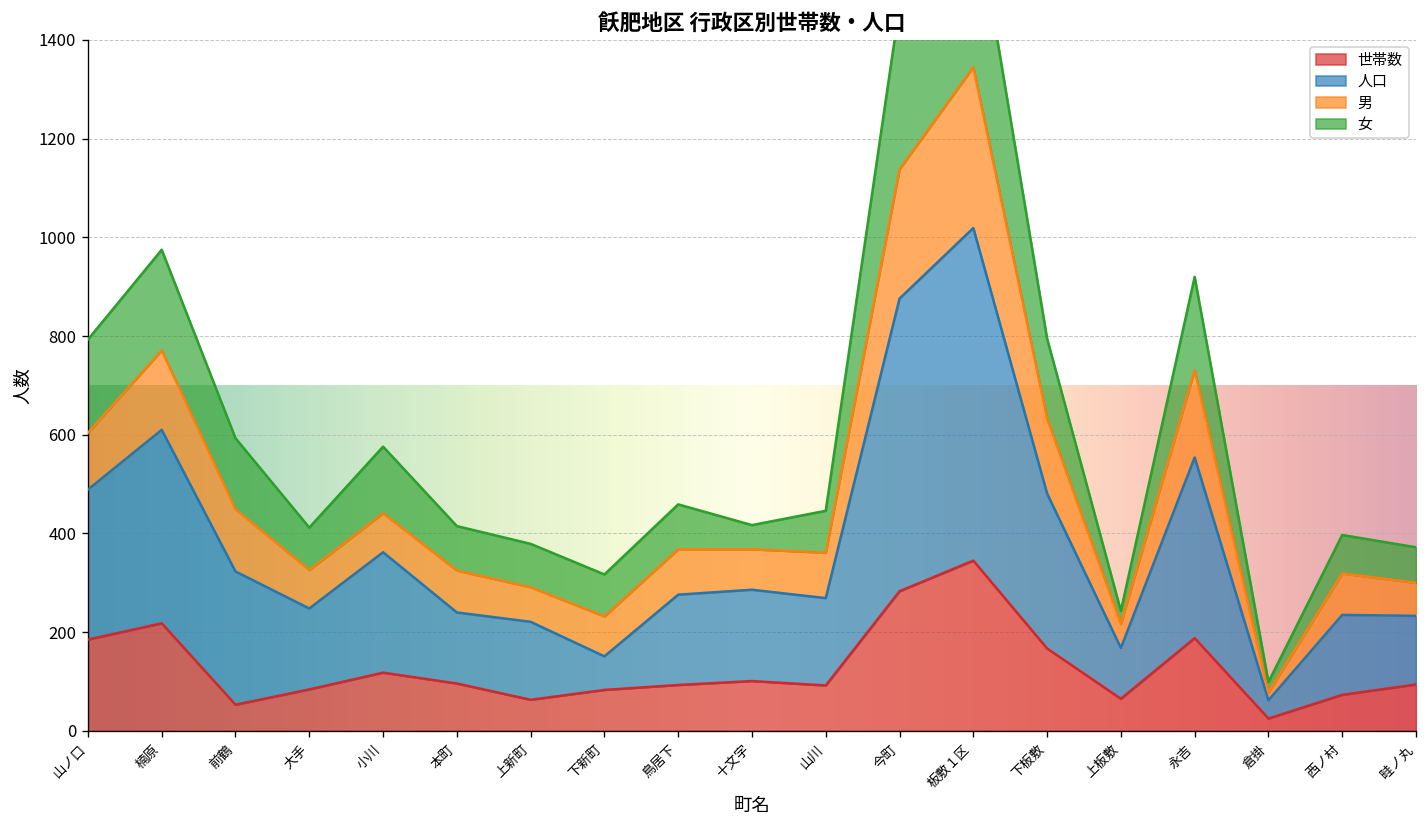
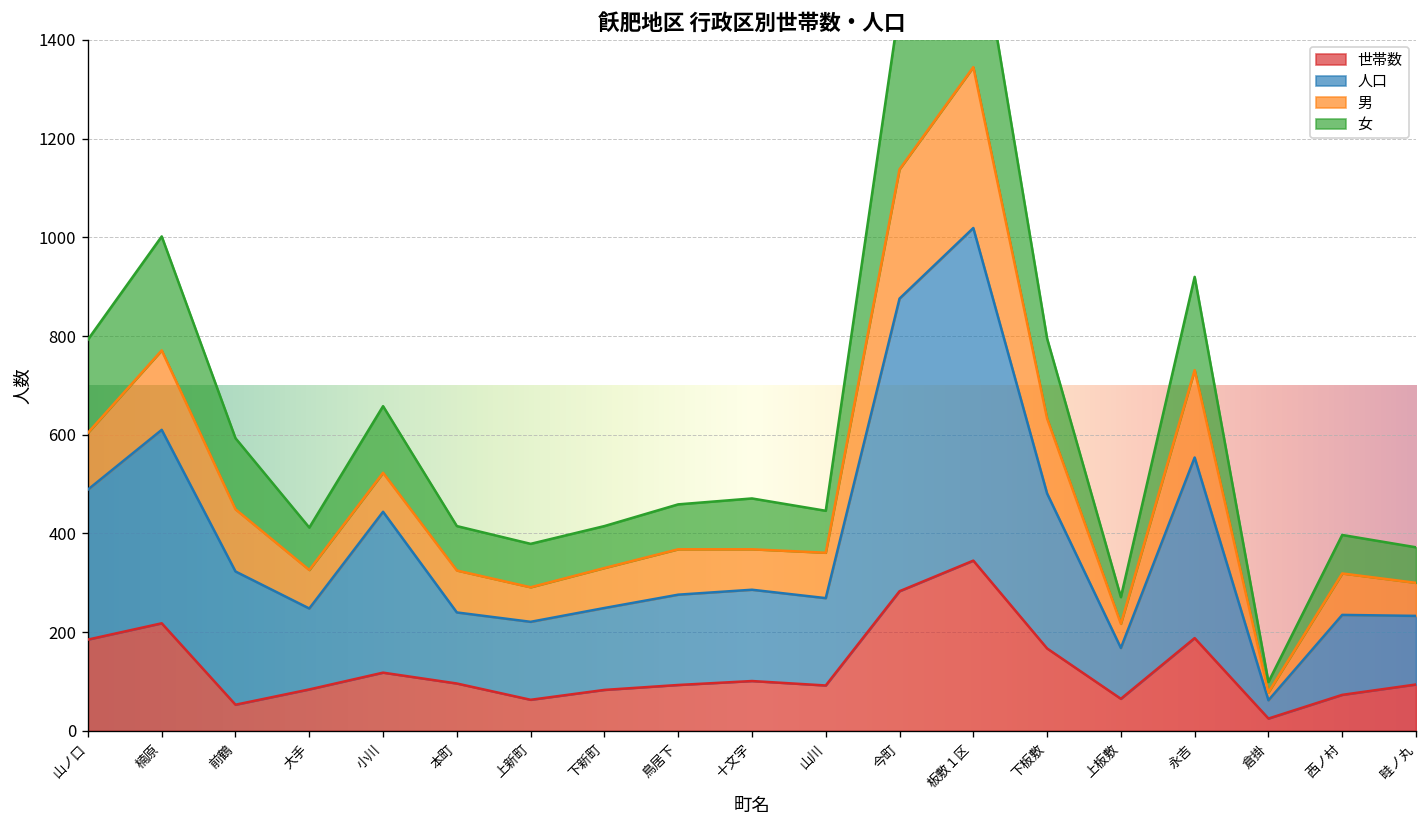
  {
    "世帯数": {
      "山ノ口": 190,
      "楠原": 220,
      "前鶴": 50,
      "大手": 80,
      "小川": 120,
      "本町": 100,
      "上新町": 60,
      "下新町": 80,
      "鳥居下": 90,
      "十文字": 100,
      "山川": 90,
      "今町": 280,
      "板敷１区": 350,
      "下板敷": 170,
      "上板敷": 70,
      "永吉": 190,
      "倉掛": 30,
      "西ノ村": 70,
      "畦ノ丸": 90
    },
    "人口": {
      "山ノ口": 300,
      "楠原": 390,
      "前鶴": 270,
      "大手": 160,
-     "小川": 240,
+     "小川": 330,
      "本町": 140,
      "上新町": 160,
-     "下新町": 70,
+     "下新町": 170,
      "鳥居下": 180,
      "十文字": 190,
      "山川": 180,
      "今町": 590,
      "板敷１区": 670,
      "下板敷": 310,
      "上板敷": 100,
      "永吉": 370,
      "倉掛": 40,
      "西ノ村": 160,
      "畦ノ丸": 140
    },
    "男": {
      "山ノ口": 120,
      "楠原": 160,
      "前鶴": 130,
      "大手": 80,
      "小川": 80,
      "本町": 90,
      "上新町": 70,
      "下新町": 80,
      "鳥居下": 90,
      "十文字": 80,
      "山川": 90,
      "今町": 260,
      "板敷１区": 330,
      "下板敷": 150,
      "上板敷": 50,
      "永吉": 180,
      "倉掛": 20,
      "西ノ村": 80,
      "畦ノ丸": 70
    },
    "女": {
      "山ノ口": 190,
-     "楠原": 200,
+     "楠原": 230,
      "前鶴": 140,
      "大手": 90,
      "小川": 140,
      "本町": 90,
      "上新町": 90,
      "下新町": 90,
      "鳥居下": 90,
-     "十文字": 50,
+     "十文字": 100,
      "山川": 90,
      "下板敷": 160,
-     "上板敷": 30,
+     "上板敷": 50,
      "永吉": 190,
      "倉掛": 20,
      "西ノ村": 80,
      "畦ノ丸": 70
    }
  }
